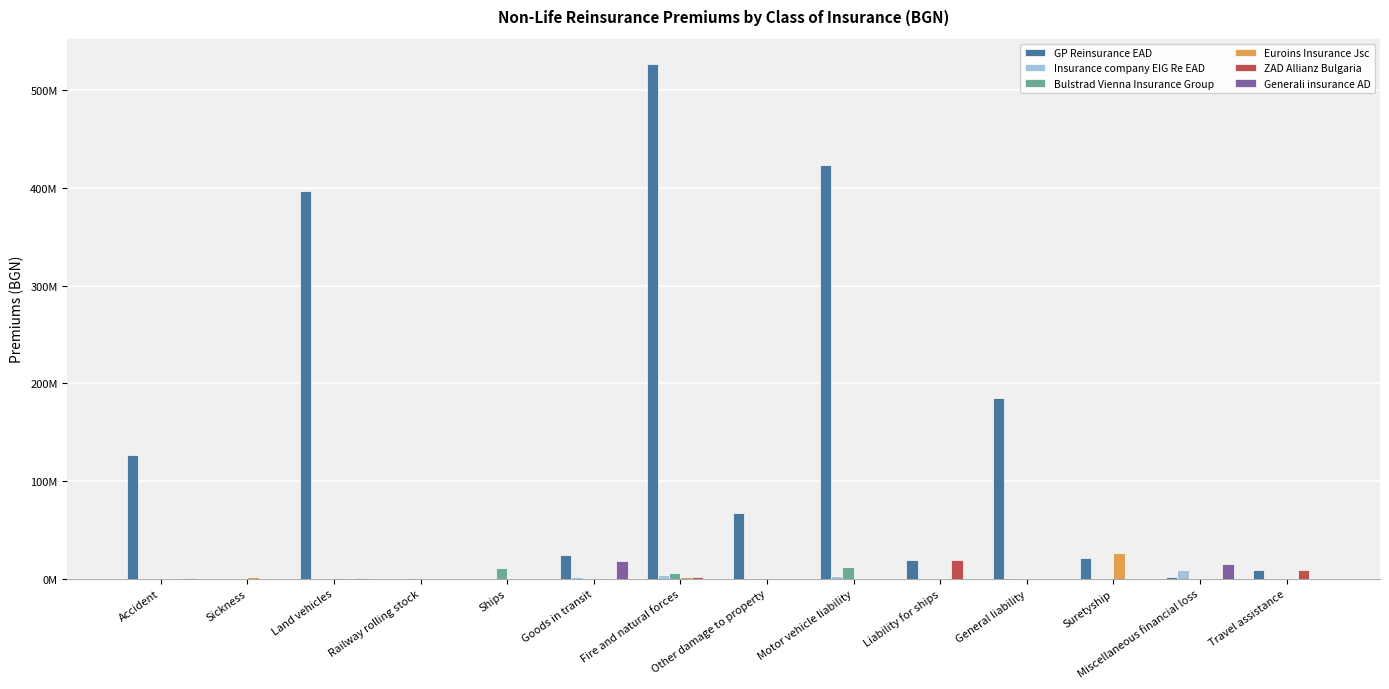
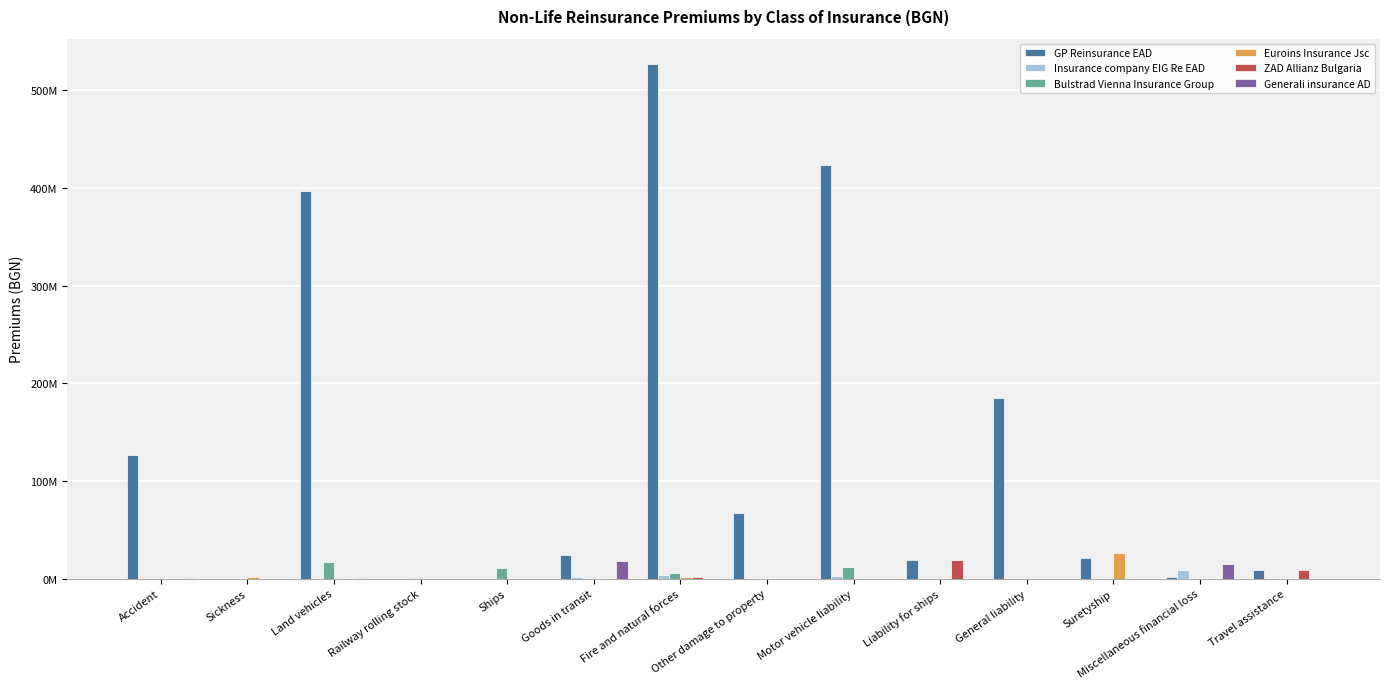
  {
    "GP Reinsurance EAD": {
      "Accident": 130000000,
      "Sickness": 0,
      "Land vehicles": 400000000,
      "Railway rolling stock": 0,
      "Ships": 0,
      "Goods in transit": 20000000,
      "Fire and natural forces": 530000000,
      "Other damage to property": 70000000,
      "Motor vehicle liability": 420000000,
      "Liability for ships": 20000000,
      "General liability": 190000000,
      "Suretyship": 20000000,
      "Travel assistance": 10000000
    },
    "Insurance company EIG Re EAD": {
      "Sickness": 0,
      "Land vehicles": 0,
      "Railway rolling stock": 0,
      "Fire and natural forces": 0,
      "Other damage to property": 0,
      "Liability for ships": 0,
      "Miscellaneous financial loss": 10000000,
      "Travel assistance": 0
    },
    "Bulstrad Vienna Insurance Group": {
      "Accident": 0,
      "Sickness": 0,
-     "Land vehicles": 0,
+     "Land vehicles": 20000000,
      "Ships": 10000000,
      "Goods in transit": 0,
      "Fire and natural forces": 10000000,
      "Motor vehicle liability": 10000000,
      "Liability for ships": 0,
      "General liability": 0,
      "Suretyship": 0,
      "Travel assistance": 0
    },
    "Euroins Insurance Jsc": {
      "Accident": 0,
      "Railway rolling stock": 0,
      "Other damage to property": 0,
      "Motor vehicle liability": 0,
      "Liability for ships": 0,
      "General liability": 0,
      "Suretyship": 30000000,
      "Miscellaneous financial loss": 0,
      "Travel assistance": 0
    },
    "ZAD Allianz Bulgaria": {
      "Sickness": 0,
      "Land vehicles": 0,
      "Railway rolling stock": 0,
      "Ships": 0,
      "Goods in transit": 0,
      "Other damage to property": 0,
      "Motor vehicle liability": 0,
      "Liability for ships": 20000000,
      "General liability": 0,
      "Suretyship": 0,
      "Miscellaneous financial loss": 0,
      "Travel assistance": 10000000
    },
    "Generali insurance AD": {
      "Sickness": 0,
      "Railway rolling stock": 0,
      "Ships": 0,
      "Goods in transit": 20000000,
      "Other damage to property": 0,
      "Motor vehicle liability": 0,
      "Liability for ships": 0,
      "General liability": 0,
      "Suretyship": 0,
      "Miscellaneous financial loss": 10000000,
      "Travel assistance": 0
    }
  }
